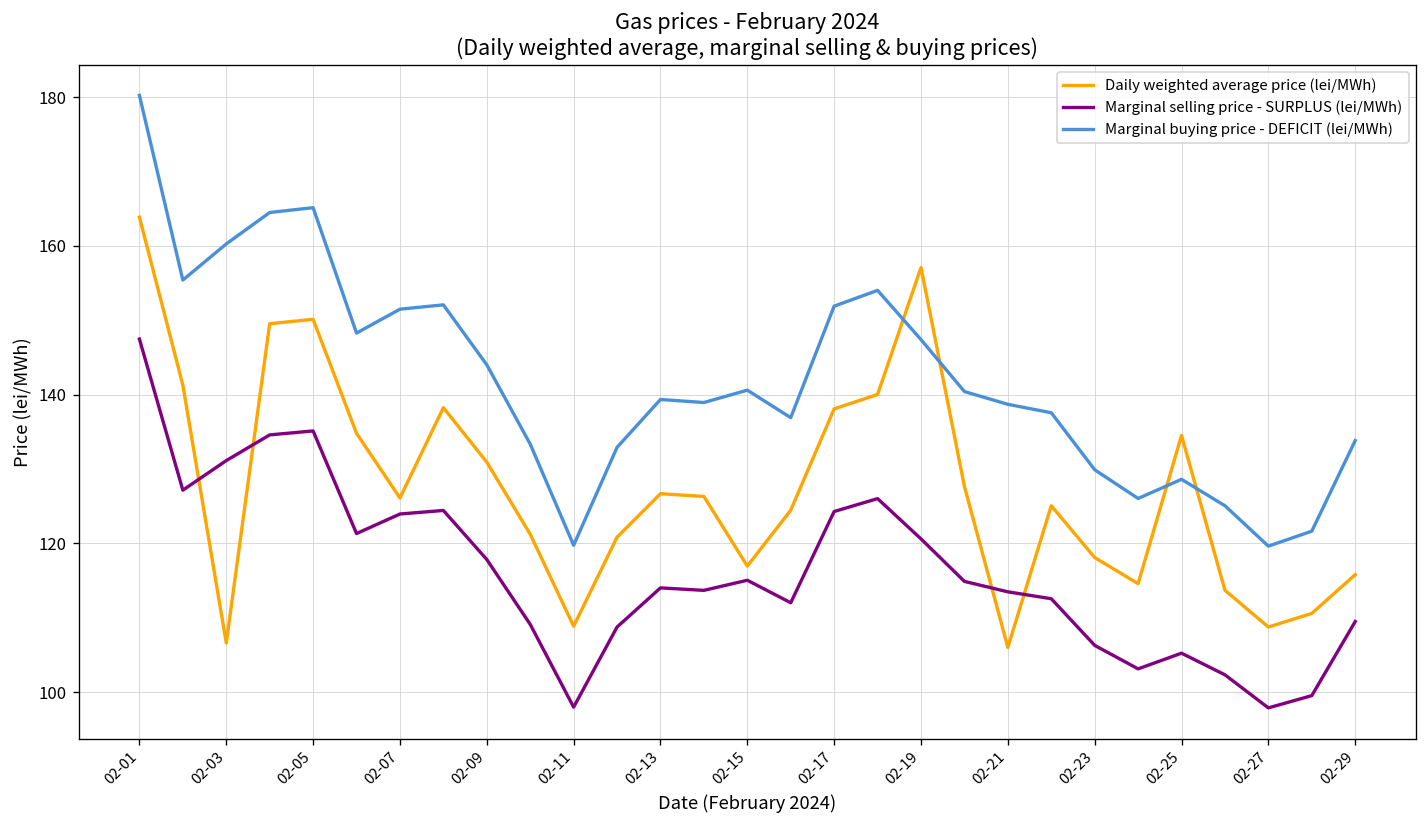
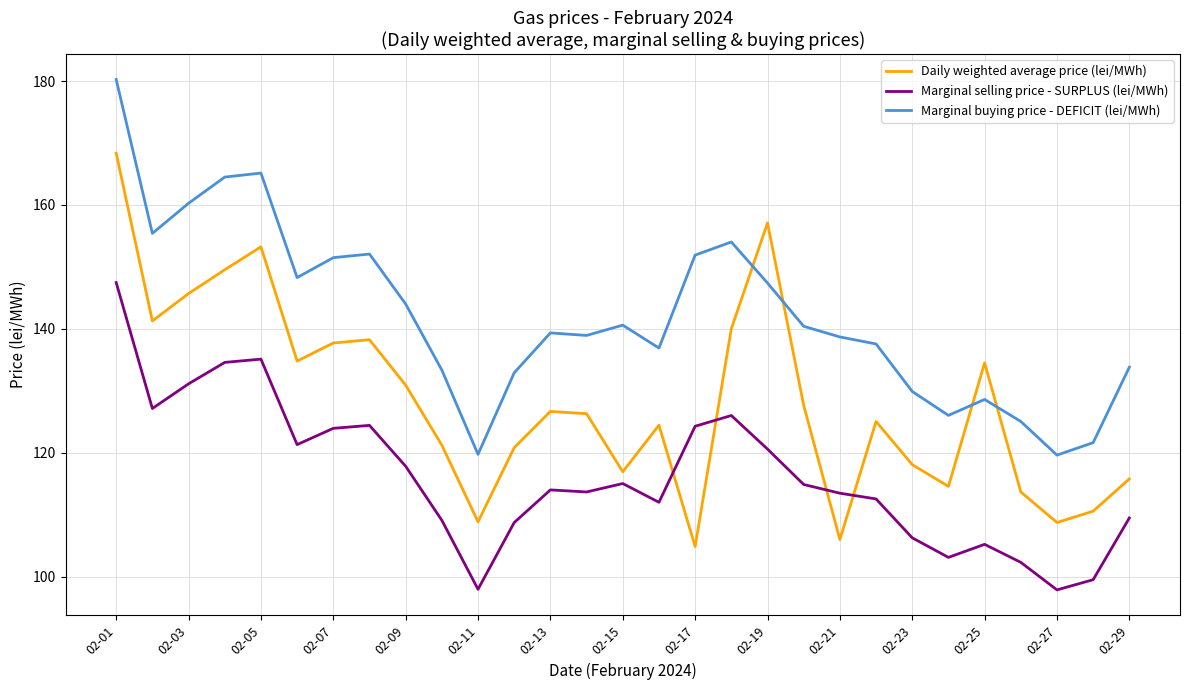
  {
    "Daily weighted average price (lei/MWh)": {
-     "02-01": 164,
-     "02-03": 107,
-     "02-05": 150,
-     "02-07": 126,
+     "02-01": 168,
+     "02-03": 146,
+     "02-05": 153,
+     "02-07": 138,
      "02-09": 131,
      "02-11": 109,
      "02-13": 127,
      "02-15": 117,
-     "02-17": 138,
+     "02-17": 105,
      "02-19": 157,
      "02-21": 106,
      "02-23": 118,
      "02-25": 135,
      "02-27": 109,
      "02-29": 116
    },
    "Marginal selling price - SURPLUS (lei/MWh)": {
      "02-01": 147,
      "02-03": 131,
      "02-05": 135,
      "02-07": 124,
      "02-09": 118,
      "02-11": 98,
      "02-13": 114,
      "02-15": 115,
      "02-17": 124,
      "02-19": 121,
      "02-21": 113,
      "02-23": 106,
      "02-25": 105,
      "02-27": 98,
      "02-29": 109
    },
    "Marginal buying price - DEFICIT (lei/MWh)": {
      "02-01": 180,
      "02-03": 160,
      "02-05": 165,
      "02-07": 151,
      "02-09": 144,
      "02-11": 120,
      "02-13": 139,
      "02-15": 141,
      "02-17": 152,
      "02-19": 147,
      "02-21": 139,
      "02-23": 130,
      "02-25": 129,
      "02-27": 120,
      "02-29": 134
    }
  }
